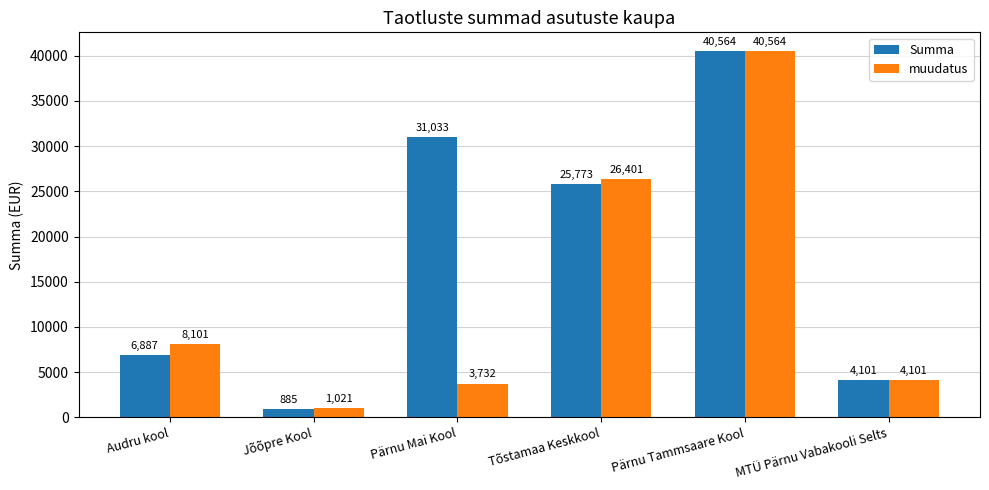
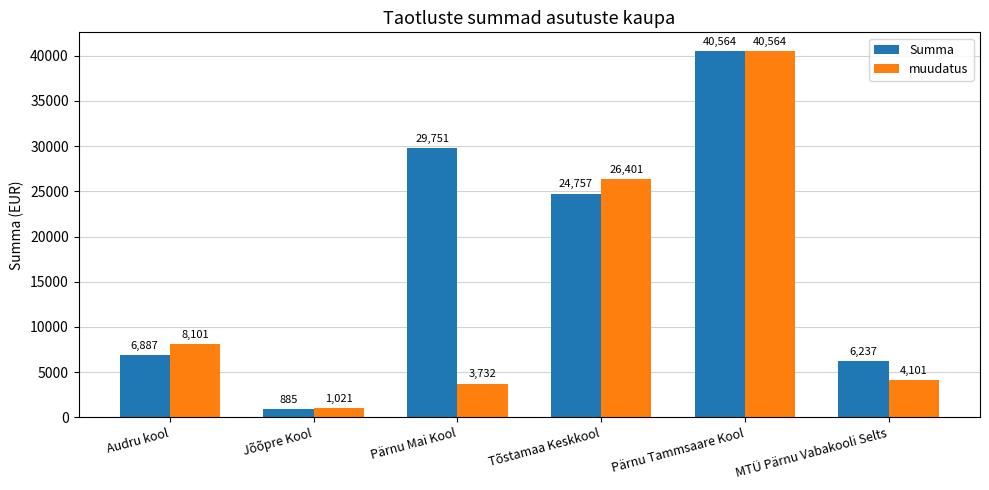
  {
    "Summa": {
      "Audru kool": "6,887",
      "Jõõpre Kool": "885",
-     "Pärnu Mai Kool": "31,033",
-     "Tõstamaa Keskkool": "25,773",
+     "Pärnu Mai Kool": "29,751",
+     "Tõstamaa Keskkool": "24,757",
      "Pärnu Tammsaare Kool": "40,564",
-     "MTÜ Pärnu Vabakooli Selts": "4,101"
+     "MTÜ Pärnu Vabakooli Selts": "6,237"
    },
    "muudatus": {
      "Audru kool": "8,101",
      "Jõõpre Kool": "1,021",
      "Pärnu Mai Kool": "3,732",
      "Tõstamaa Keskkool": "26,401",
      "Pärnu Tammsaare Kool": "40,564",
      "MTÜ Pärnu Vabakooli Selts": "4,101"
    }
  }
